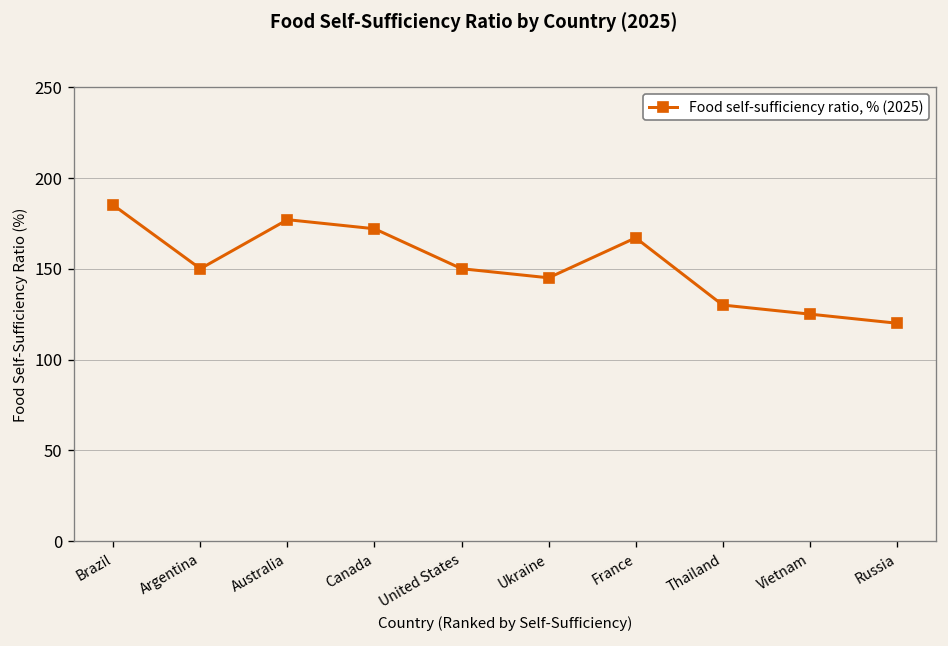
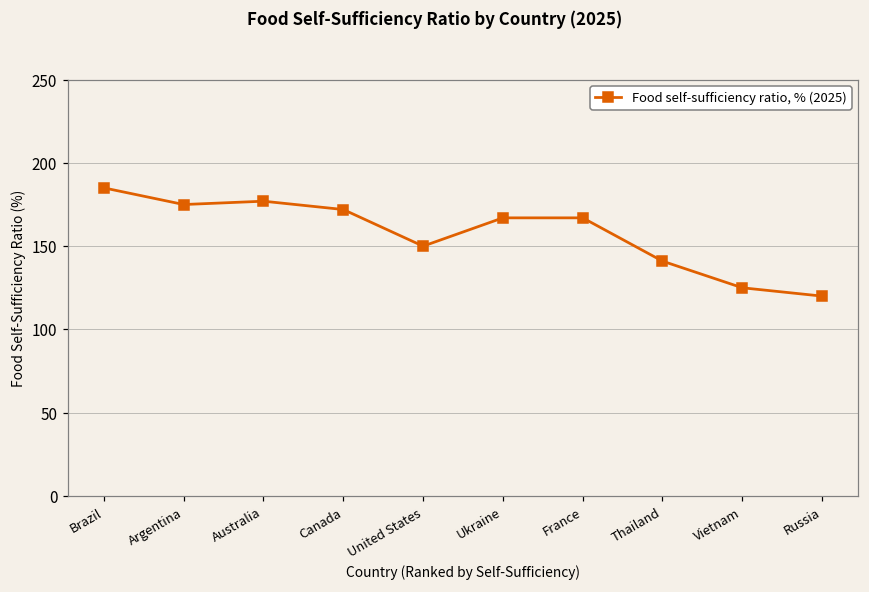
  {
    "Brazil": 185,
-   "Argentina": 150,
+   "Argentina": 175,
    "Australia": 177,
    "Canada": 172,
    "United States": 150,
-   "Ukraine": 145,
+   "Ukraine": 167,
    "France": 167,
-   "Thailand": 130,
+   "Thailand": 141,
    "Vietnam": 125,
    "Russia": 120
  }
